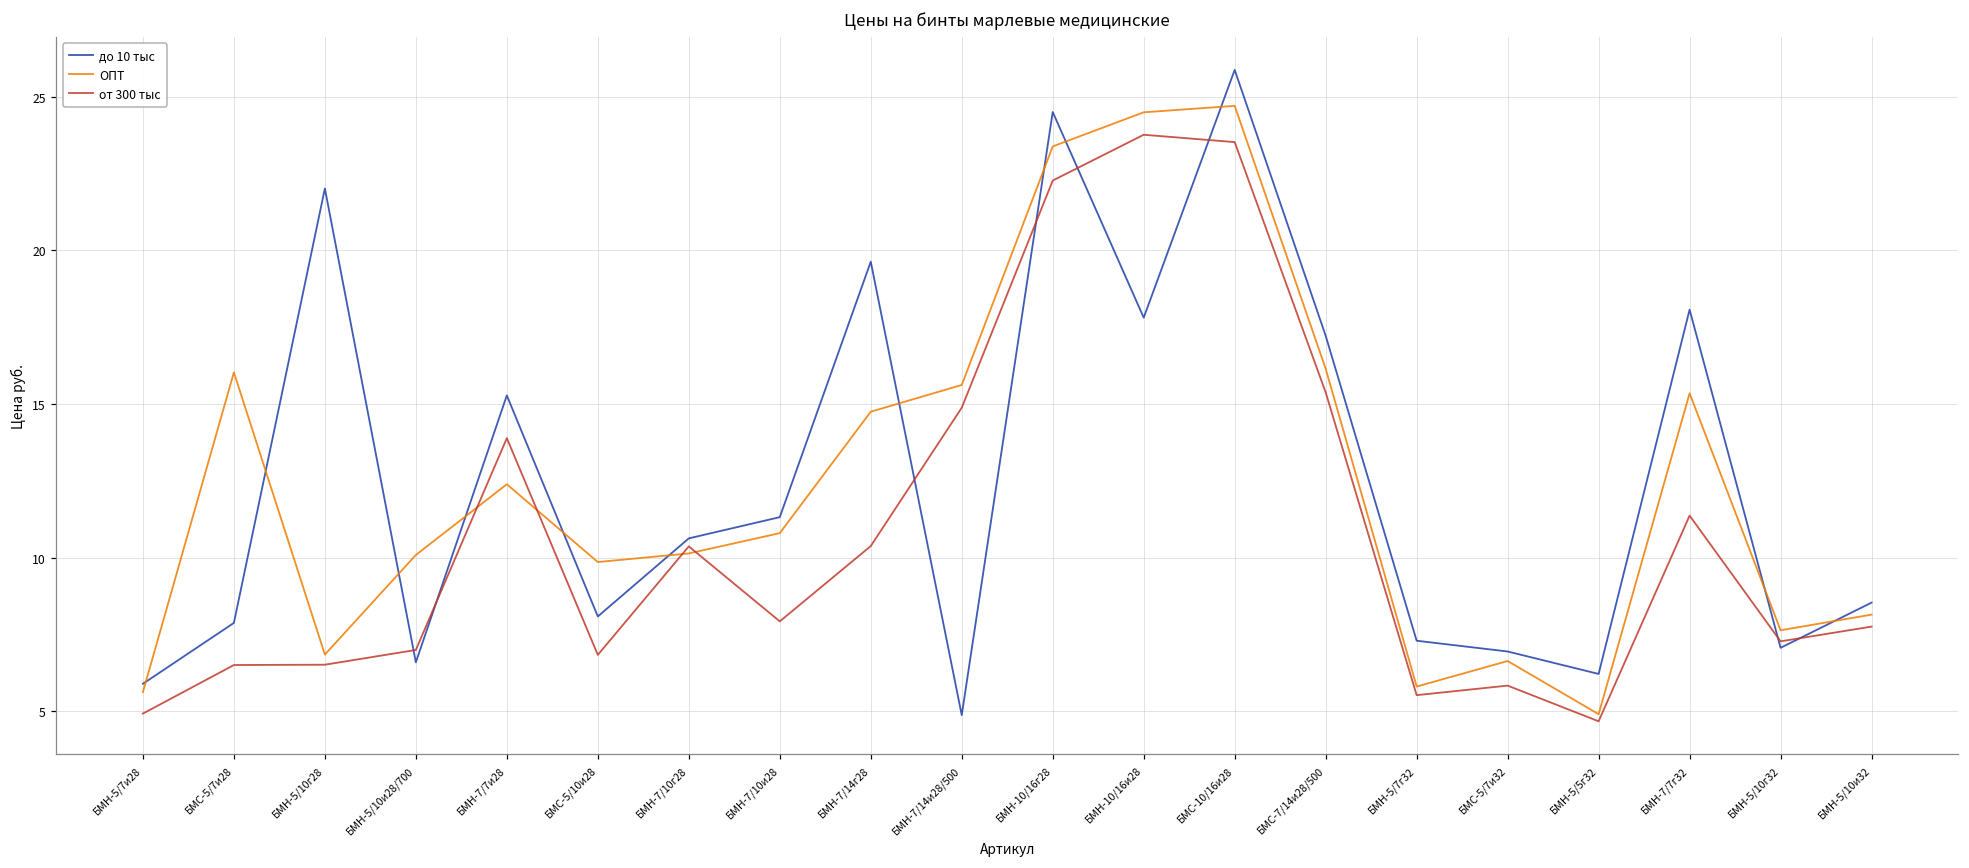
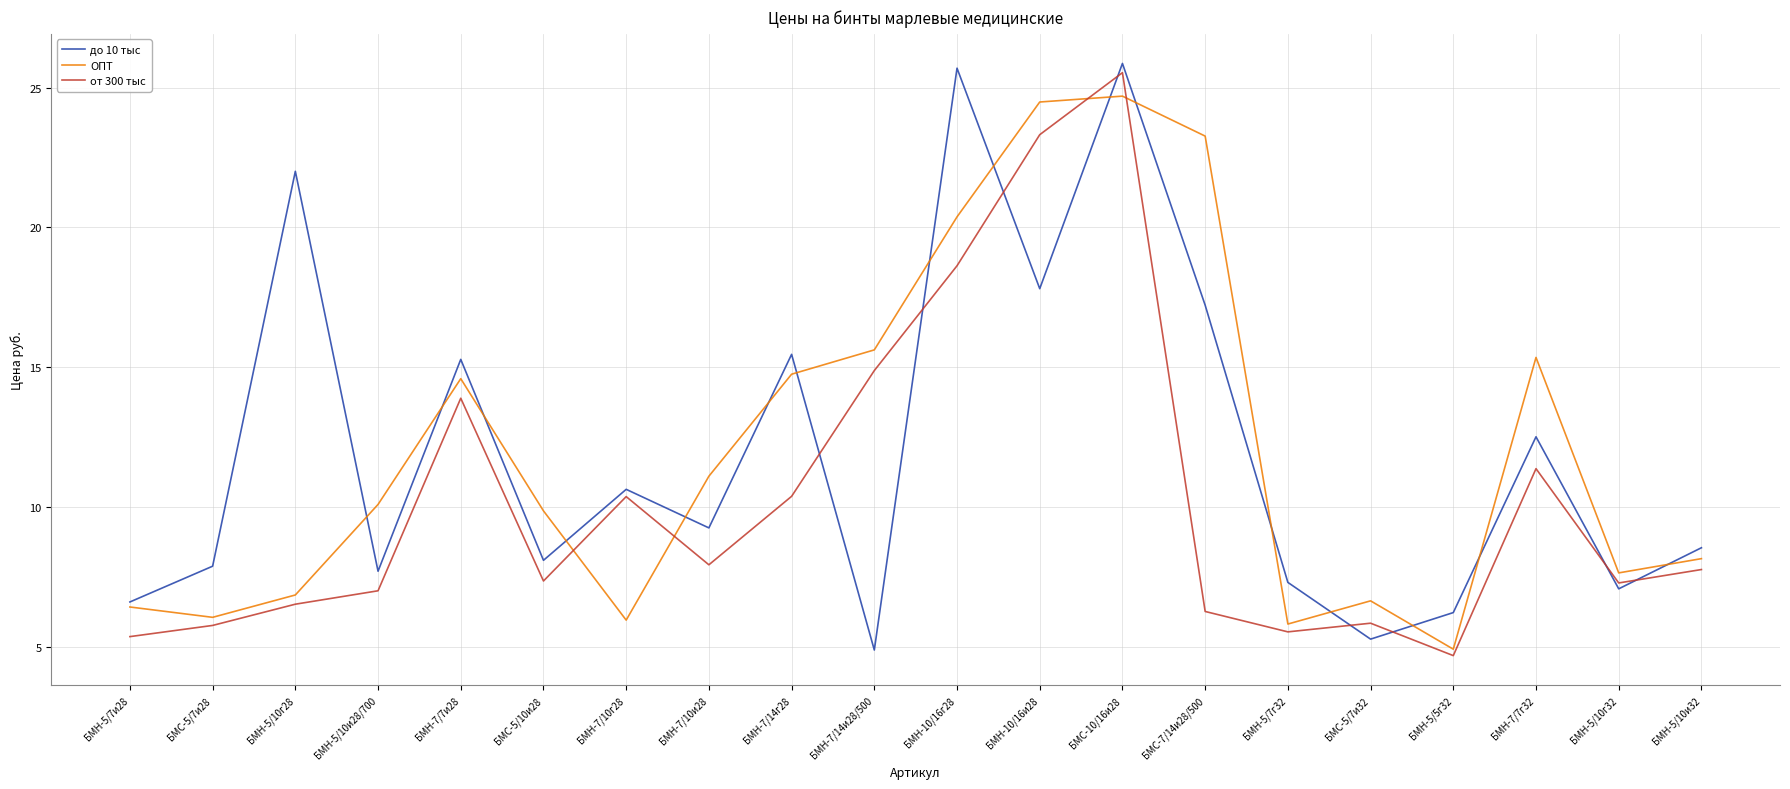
  {
    "до 10 тыс": {
-     "БМН-5/7и28": 5.9,
+     "БМН-5/7и28": 6.6,
      "БМС-5/7и28": 7.9,
      "БМН-5/10г28": 22.0,
-     "БМН-5/10и28/700": 6.6,
+     "БМН-5/10и28/700": 7.7,
      "БМН-7/7и28": 15.3,
      "БМС-5/10и28": 8.1,
      "БМН-7/10г28": 10.6,
-     "БМН-7/10и28": 11.3,
-     "БМН-7/14г28": 19.6,
+     "БМН-7/10и28": 9.3,
+     "БМН-7/14г28": 15.5,
      "БМН-7/14и28/500": 4.9,
-     "БМН-10/16г28": 24.5,
+     "БМН-10/16г28": 25.7,
      "БМН-10/16и28": 17.8,
      "БМС-10/16и28": 25.9,
      "БМС-7/14и28/500": 17.2,
      "БМН-5/7г32": 7.3,
-     "БМС-5/7и32": 7.0,
+     "БМС-5/7и32": 5.3,
      "БМН-5/5г32": 6.2,
-     "БМН-7/7г32": 18.1,
+     "БМН-7/7г32": 12.5,
      "БМН-5/10г32": 7.1,
      "БМН-5/10и32": 8.5
    },
    "ОПТ": {
-     "БМН-5/7и28": 5.6,
-     "БМС-5/7и28": 16.0,
+     "БМН-5/7и28": 6.4,
+     "БМС-5/7и28": 6.1,
      "БМН-5/10г28": 6.9,
      "БМН-5/10и28/700": 10.1,
-     "БМН-7/7и28": 12.4,
+     "БМН-7/7и28": 14.6,
      "БМС-5/10и28": 9.9,
-     "БМН-7/10г28": 10.1,
-     "БМН-7/10и28": 10.8,
+     "БМН-7/10г28": 6.0,
+     "БМН-7/10и28": 11.1,
      "БМН-7/14г28": 14.8,
      "БМН-7/14и28/500": 15.6,
-     "БМН-10/16г28": 23.4,
+     "БМН-10/16г28": 20.4,
      "БМН-10/16и28": 24.5,
      "БМС-10/16и28": 24.7,
-     "БМС-7/14и28/500": 16.2,
+     "БМС-7/14и28/500": 23.3,
      "БМН-5/7г32": 5.8,
      "БМС-5/7и32": 6.6,
      "БМН-5/5г32": 4.9,
      "БМН-7/7г32": 15.4,
      "БМН-5/10г32": 7.6,
      "БМН-5/10и32": 8.2
    },
    "от 300 тыс": {
-     "БМН-5/7и28": 4.9,
-     "БМС-5/7и28": 6.5,
+     "БМН-5/7и28": 5.4,
+     "БМС-5/7и28": 5.8,
      "БМН-5/10г28": 6.5,
      "БМН-5/10и28/700": 7.0,
      "БМН-7/7и28": 13.9,
-     "БМС-5/10и28": 6.8,
+     "БМС-5/10и28": 7.4,
      "БМН-7/10г28": 10.4,
      "БМН-7/10и28": 7.9,
      "БМН-7/14г28": 10.4,
      "БМН-7/14и28/500": 14.9,
-     "БМН-10/16г28": 22.3,
-     "БМН-10/16и28": 23.8,
-     "БМС-10/16и28": 23.5,
-     "БМС-7/14и28/500": 15.4,
+     "БМН-10/16г28": 18.6,
+     "БМН-10/16и28": 23.3,
+     "БМС-10/16и28": 25.5,
+     "БМС-7/14и28/500": 6.3,
      "БМН-5/7г32": 5.5,
      "БМС-5/7и32": 5.8,
      "БМН-5/5г32": 4.7,
      "БМН-7/7г32": 11.4,
      "БМН-5/10г32": 7.3,
      "БМН-5/10и32": 7.8
    }
  }
